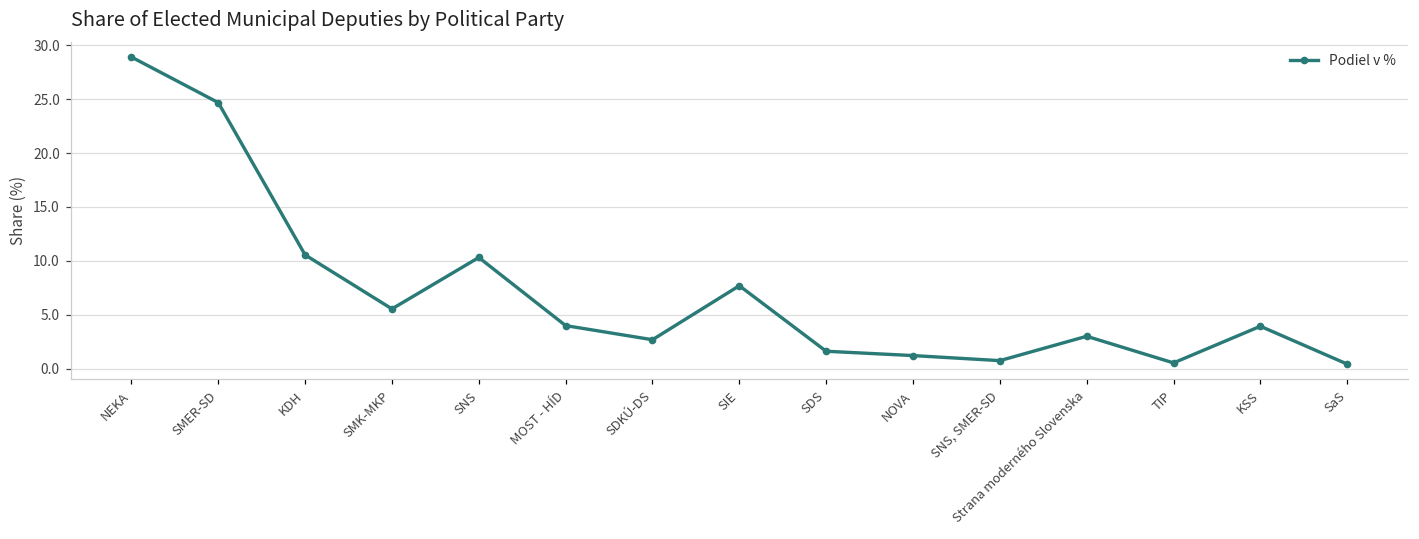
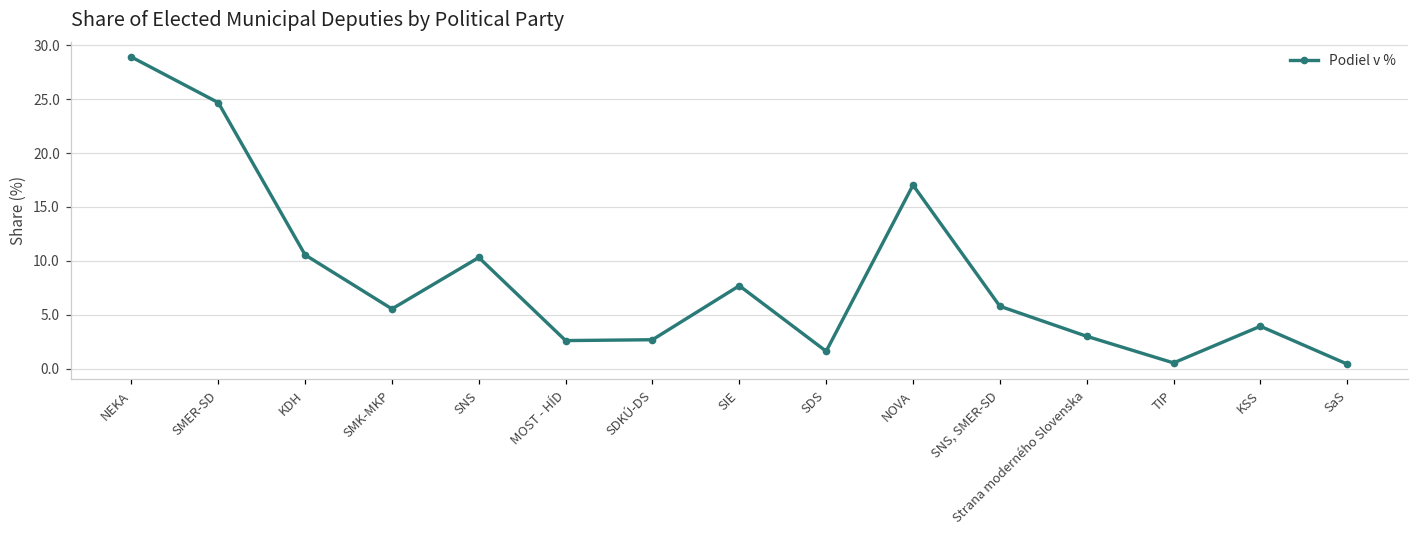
  {
    "NEKA": 29,
    "SMER-SD": 25,
    "KDH": 11,
    "SMK-MKP": 6,
    "SNS": 10,
-   "MOST - HÍD": 4,
+   "MOST - HÍD": 3,
    "SDKÚ-DS": 3,
    "SIE": 8,
    "SDS": 2,
-   "NOVA": 1,
-   "SNS, SMER-SD": 1,
+   "NOVA": 17,
+   "SNS, SMER-SD": 6,
    "Strana moderného Slovenska": 3,
    "TIP": 1,
    "KSS": 4,
    "SaS": 0
  }
